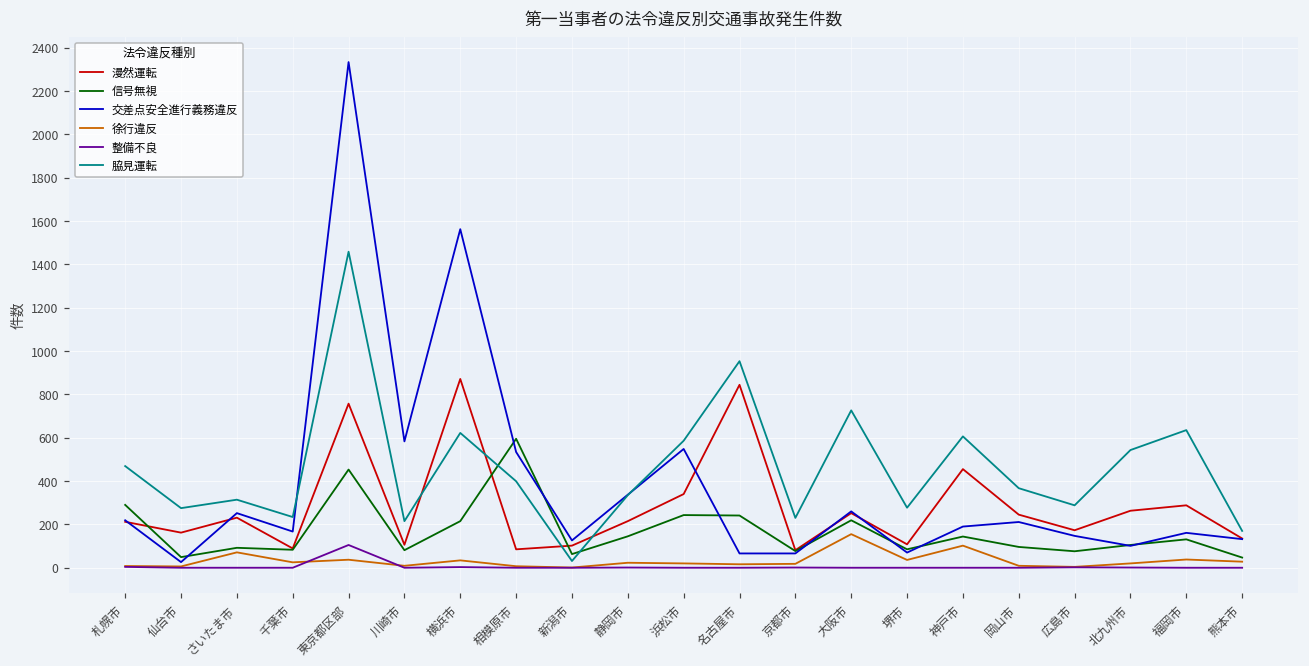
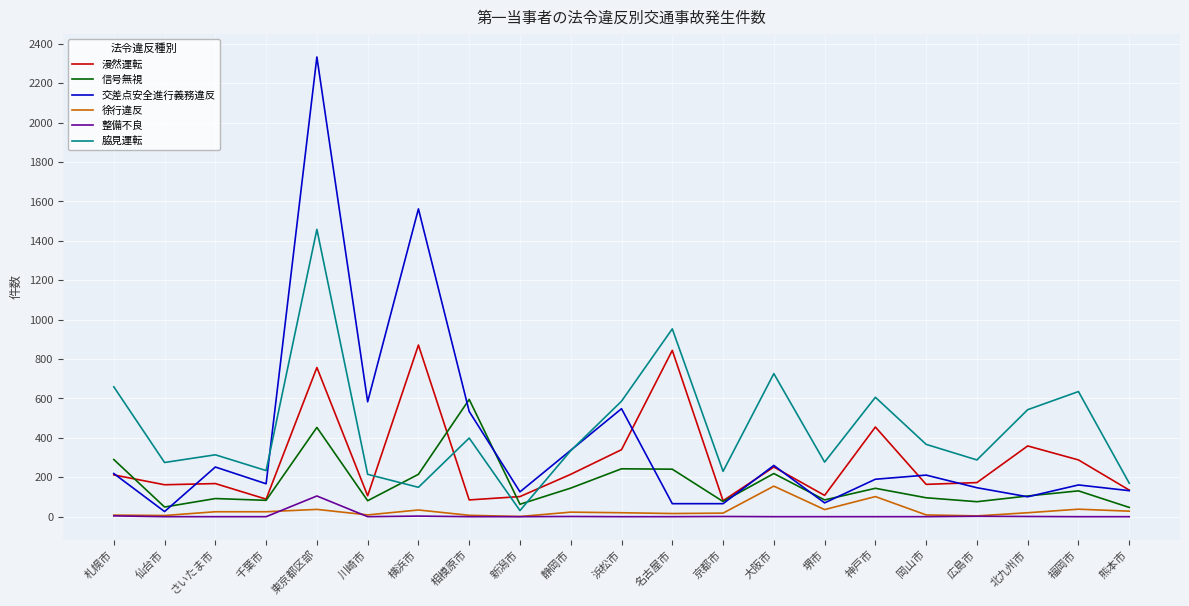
  {
    "漫然運転": {
      "仙台市": 160,
-     "さいたま市": 230,
+     "さいたま市": 170,
      "東京都区部": 760,
      "川崎市": 110,
      "横浜市": 870,
      "相模原市": 90,
      "新潟市": 100,
      "静岡市": 220,
      "浜松市": 340,
      "名古屋市": 840,
      "堺市": 110,
      "神戸市": 460,
-     "岡山市": 250,
+     "岡山市": 160,
      "広島市": 170,
-     "北九州市": 260,
+     "北九州市": 360,
      "福岡市": 290
    },
    "信号無視": {
      "札幌市": 290,
      "仙台市": 50,
      "さいたま市": 90,
      "東京都区部": 450,
      "川崎市": 80,
      "横浜市": 220,
      "相模原市": 600,
      "新潟市": 60,
      "静岡市": 150,
      "浜松市": 240,
      "名古屋市": 240,
      "大阪市": 220,
      "堺市": 90,
      "神戸市": 140,
      "岡山市": 100,
      "広島市": 80,
      "福岡市": 130,
      "熊本市": 50
    },
    "交差点安全進行義務違反": {
      "仙台市": 30,
      "さいたま市": 250,
      "千葉市": 170,
      "東京都区部": 2330,
      "川崎市": 580,
      "横浜市": 1560,
      "相模原市": 530,
      "新潟市": 130,
      "浜松市": 550,
      "名古屋市": 70,
      "堺市": 70,
      "神戸市": 190,
      "岡山市": 210,
      "広島市": 150,
      "福岡市": 160
    },
    "徐行違反": {
-     "さいたま市": 70,
+     "さいたま市": 30,
      "千葉市": 30,
      "東京都区部": 40,
      "横浜市": 30,
      "静岡市": 20,
      "浜松市": 20,
      "名古屋市": 20,
      "京都市": 20,
      "大阪市": 160,
      "堺市": 40,
      "神戸市": 100,
      "北九州市": 20,
      "福岡市": 40,
      "熊本市": 30
    },
    "整備不良": {
      "さいたま市": 0,
      "千葉市": 0,
      "東京都区部": 110,
      "横浜市": 0,
      "静岡市": 0,
      "浜松市": 0,
      "名古屋市": 0,
      "京都市": 0,
      "大阪市": 0,
      "堺市": 0,
      "神戸市": 0,
      "北九州市": 0,
      "福岡市": 0,
      "熊本市": 0
    },
    "脇見運転": {
-     "札幌市": 470,
+     "札幌市": 660,
      "仙台市": 280,
      "さいたま市": 310,
      "千葉市": 230,
      "東京都区部": 1460,
      "川崎市": 220,
-     "横浜市": 620,
+     "横浜市": 150,
      "相模原市": 400,
      "新潟市": 30,
      "浜松市": 590,
      "名古屋市": 950,
      "京都市": 230,
      "大阪市": 730,
      "堺市": 280,
      "神戸市": 610,
      "岡山市": 370,
      "広島市": 290,
      "北九州市": 540,
      "福岡市": 640,
      "熊本市": 170
    }
  }
